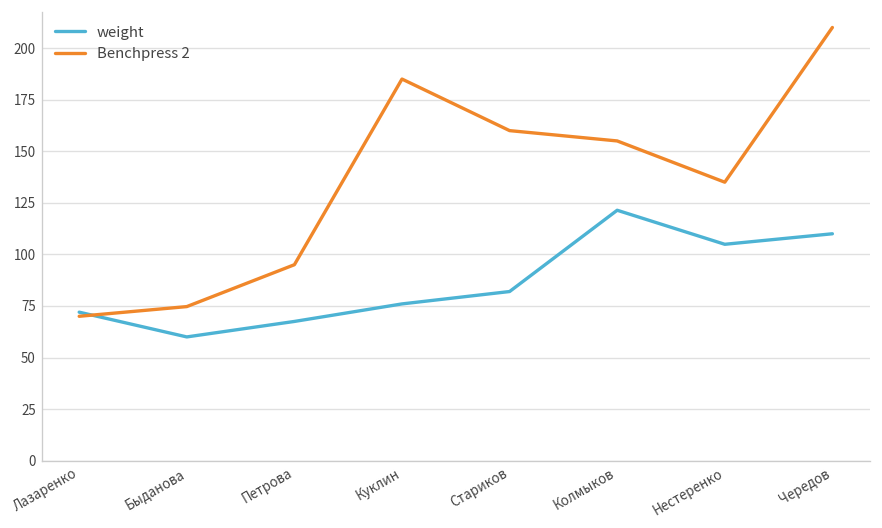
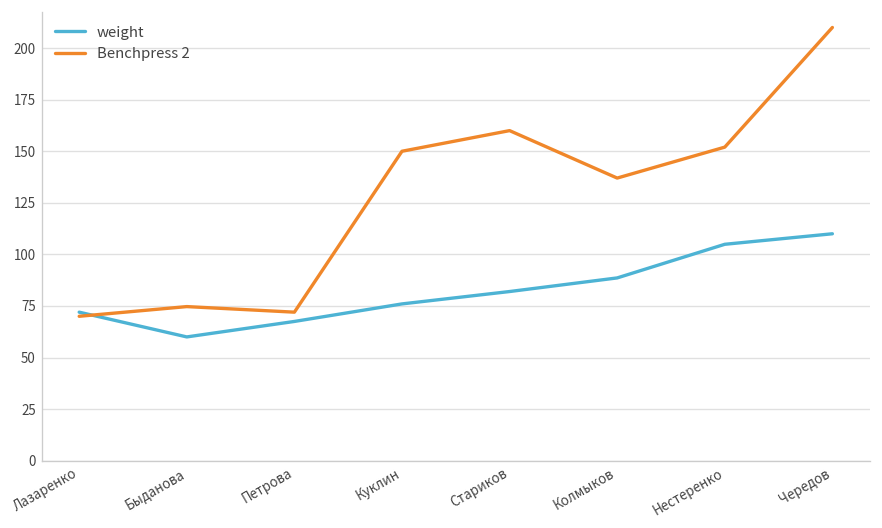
  {
    "weight": {
      "Лазаренко": 72,
      "Быданова": 60,
      "Петрова": 68,
      "Куклин": 76,
      "Стариков": 82,
-     "Колмыков": 121,
+     "Колмыков": 89,
      "Нестеренко": 105,
      "Чередов": 110
    },
    "Benchpress 2": {
      "Лазаренко": 70,
      "Быданова": 75,
-     "Петрова": 95,
-     "Куклин": 185,
+     "Петрова": 72,
+     "Куклин": 150,
      "Стариков": 160,
-     "Колмыков": 155,
-     "Нестеренко": 135,
+     "Колмыков": 137,
+     "Нестеренко": 152,
      "Чередов": 210
    }
  }
